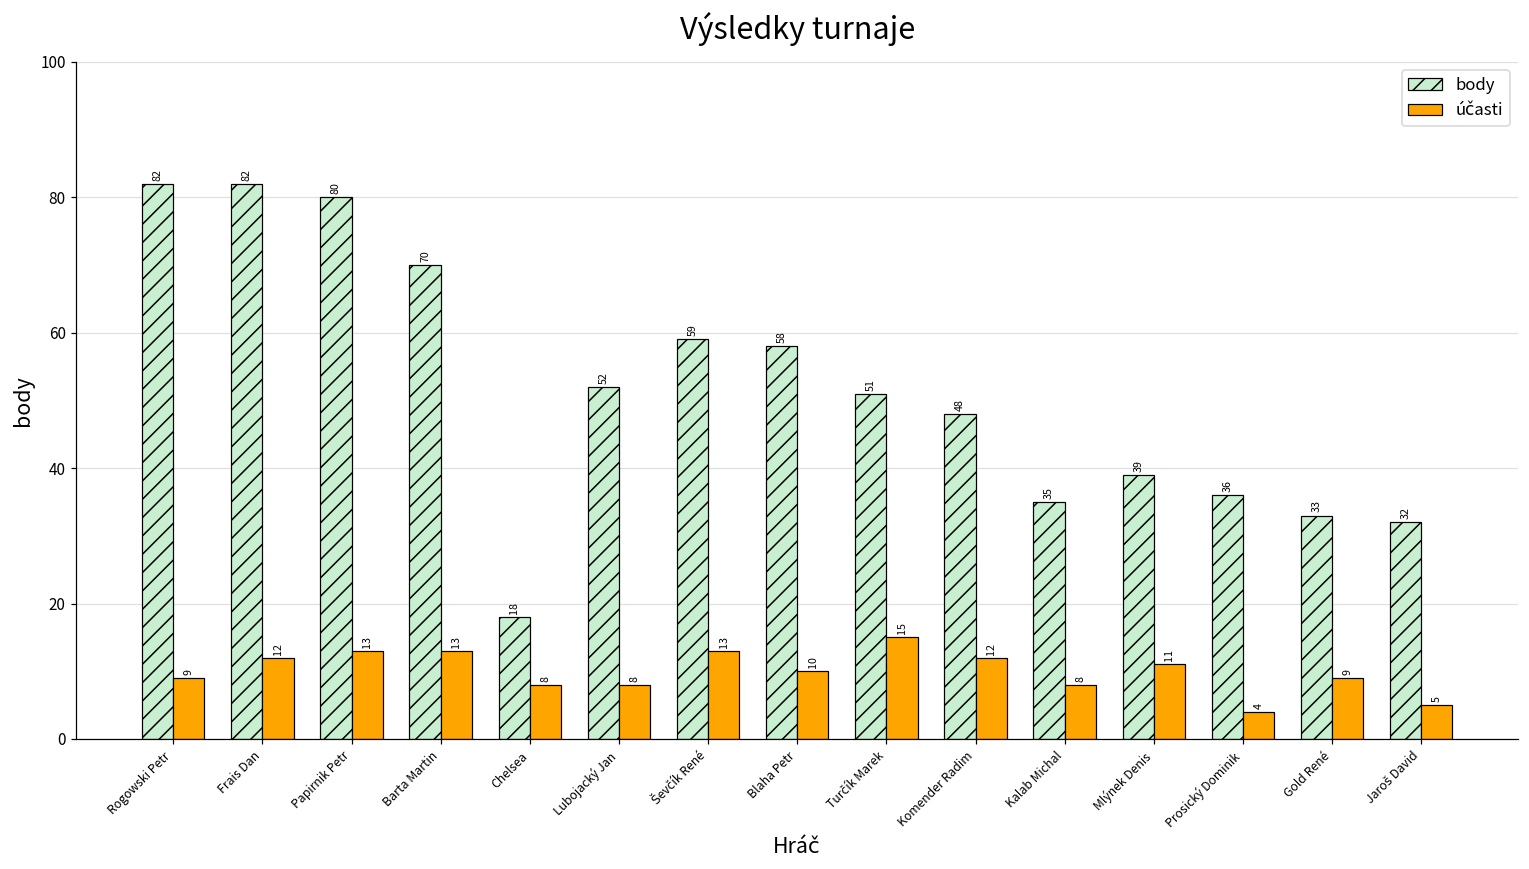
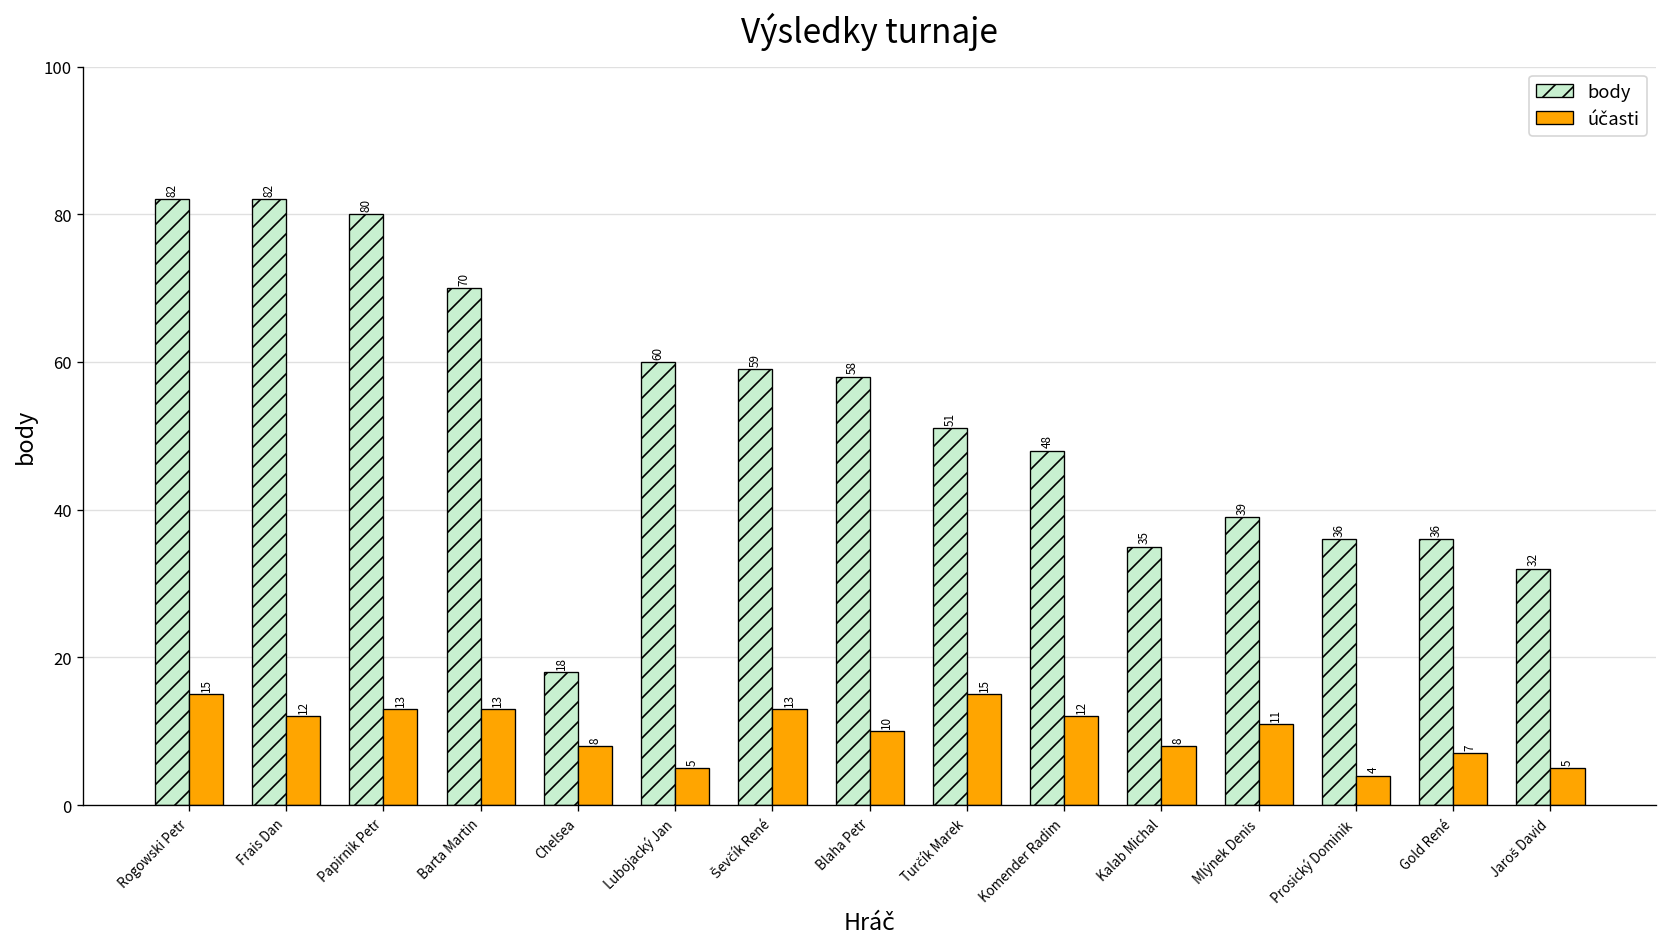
  {
    "body": {
      "Rogowski Petr": 82,
      "Frais Dan": 82,
      "Papirnik Petr": 80,
      "Barta Martin": 70,
      "Chelsea": 18,
-     "Lubojacký Jan": 52,
+     "Lubojacký Jan": 60,
      "Ševčík René": 59,
      "Blaha Petr": 58,
      "Turčík Marek": 51,
      "Komender Radim": 48,
      "Kalab Michal": 35,
      "Mlýnek Denis": 39,
      "Prosický Dominik": 36,
-     "Gold René": 33,
+     "Gold René": 36,
      "Jaroš David": 32
    },
    "účasti": {
-     "Rogowski Petr": 9,
+     "Rogowski Petr": 15,
      "Frais Dan": 12,
      "Papirnik Petr": 13,
      "Barta Martin": 13,
      "Chelsea": 8,
-     "Lubojacký Jan": 8,
+     "Lubojacký Jan": 5,
      "Ševčík René": 13,
      "Blaha Petr": 10,
      "Turčík Marek": 15,
      "Komender Radim": 12,
      "Kalab Michal": 8,
      "Mlýnek Denis": 11,
      "Prosický Dominik": 4,
-     "Gold René": 9,
+     "Gold René": 7,
      "Jaroš David": 5
    }
  }
